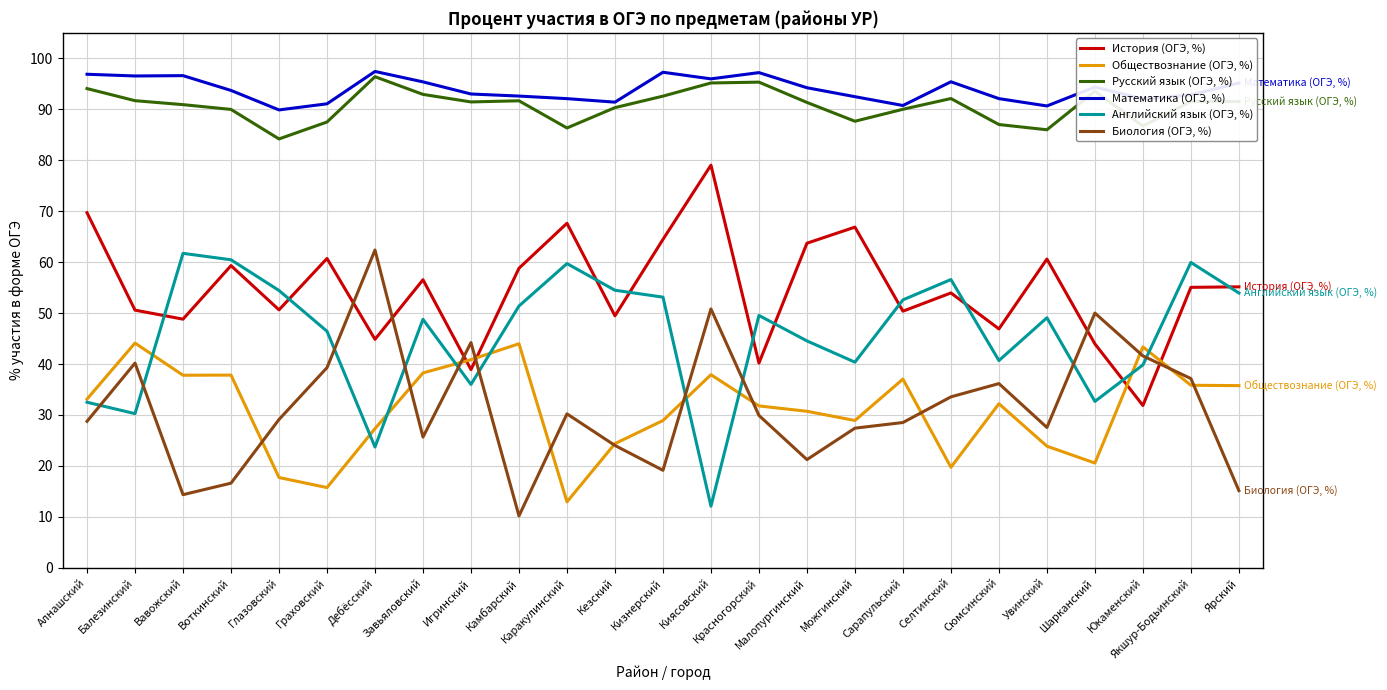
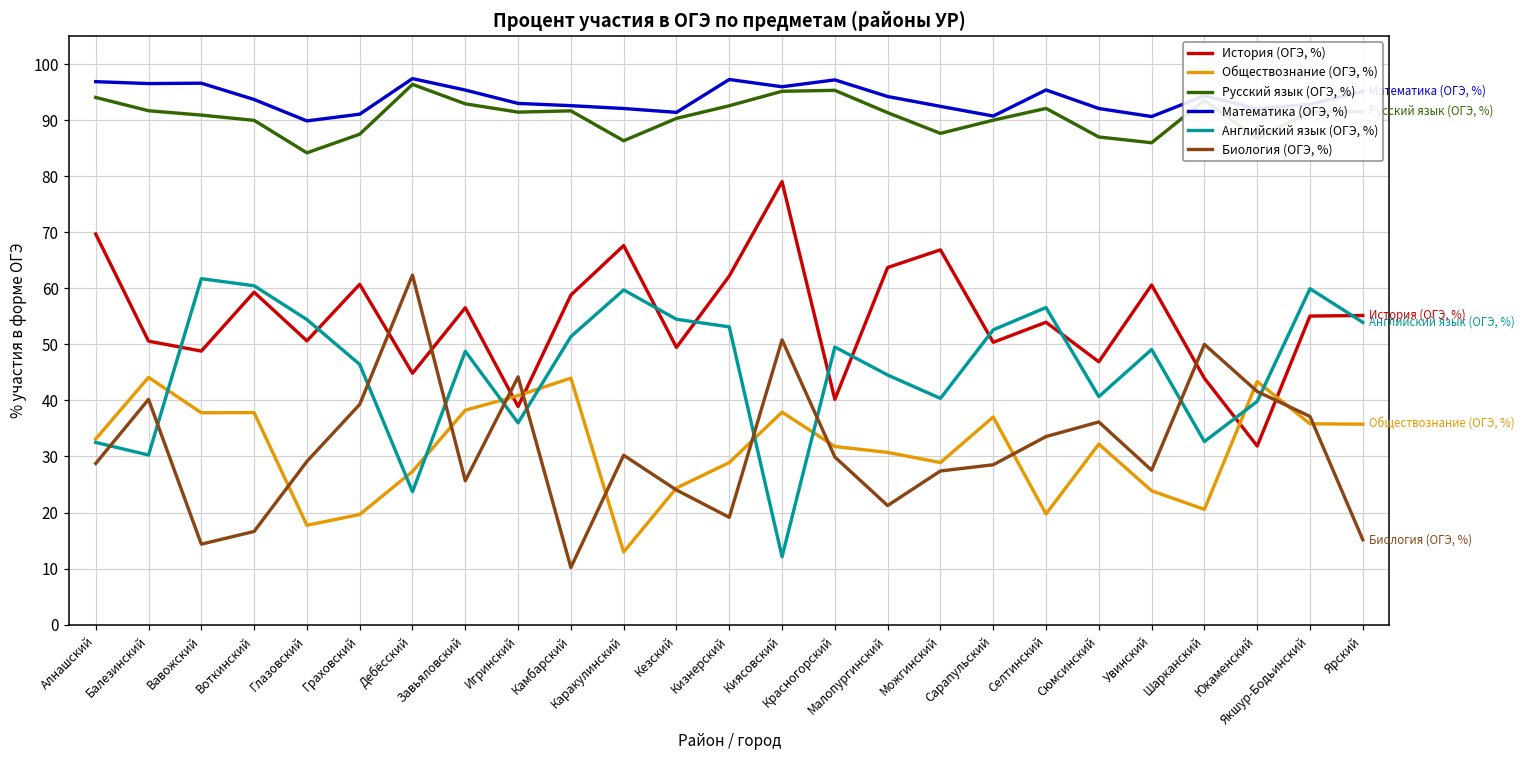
  {
    "История (ОГЭ, %)": {
      "Алнашский": 70,
      "Балезинский": 51,
      "Вавожский": 49,
      "Воткинский": 59,
      "Глазовский": 51,
      "Граховский": 61,
      "Дебёсский": 45,
      "Завьяловский": 57,
      "Игринский": 39,
      "Камбарский": 59,
      "Каракулинский": 68,
      "Кезский": 49,
-     "Кизнерский": 64,
+     "Кизнерский": 62,
      "Киясовский": 79,
      "Красногорский": 40,
      "Малопургинский": 64,
      "Можгинский": 67,
      "Сарапульский": 50,
      "Селтинский": 54,
      "Сюмсинский": 47,
      "Увинский": 61,
      "Шарканский": 44,
      "Юкаменский": 32,
      "Якшур-Бодьинский": 55,
      "Ярский": 55
    },
    "Обществознание (ОГЭ, %)": {
      "Алнашский": 33,
      "Балезинский": 44,
      "Вавожский": 38,
      "Воткинский": 38,
      "Глазовский": 18,
-     "Граховский": 16,
+     "Граховский": 20,
      "Дебёсский": 27,
      "Завьяловский": 38,
      "Игринский": 41,
      "Камбарский": 44,
      "Каракулинский": 13,
      "Кизнерский": 29,
      "Киясовский": 38,
      "Красногорский": 32,
      "Малопургинский": 31,
      "Можгинский": 29,
      "Сарапульский": 37,
      "Селтинский": 20,
      "Сюмсинский": 32,
      "Увинский": 24,
      "Шарканский": 21,
      "Юкаменский": 43,
      "Якшур-Бодьинский": 36,
      "Ярский": 36
    },
    "Русский язык (ОГЭ, %)": {
      "Алнашский": 94,
      "Балезинский": 92,
      "Вавожский": 91,
      "Воткинский": 90,
      "Глазовский": 84,
      "Граховский": 88,
      "Дебёсский": 96,
      "Завьяловский": 93,
      "Игринский": 91,
      "Камбарский": 92,
      "Каракулинский": 86,
      "Кезский": 90,
      "Кизнерский": 93,
      "Киясовский": 95,
      "Красногорский": 95,
      "Малопургинский": 91,
      "Можгинский": 88,
      "Сарапульский": 90,
      "Селтинский": 92,
      "Сюмсинский": 87,
      "Увинский": 86
    },
    "Математика (ОГЭ, %)": {
      "Алнашский": 97,
      "Балезинский": 97,
      "Вавожский": 97,
      "Воткинский": 94,
      "Глазовский": 90,
      "Граховский": 91,
      "Дебёсский": 97,
      "Завьяловский": 95,
      "Игринский": 93,
      "Камбарский": 93,
      "Каракулинский": 92,
      "Кезский": 91,
      "Кизнерский": 97,
      "Киясовский": 96,
      "Красногорский": 97,
      "Малопургинский": 94,
      "Можгинский": 92,
      "Сарапульский": 91,
      "Селтинский": 95,
      "Сюмсинский": 92,
      "Увинский": 91
    },
    "Английский язык (ОГЭ, %)": {
      "Алнашский": 33,
      "Балезинский": 30,
      "Вавожский": 62,
      "Воткинский": 60,
      "Глазовский": 54,
      "Граховский": 46,
      "Дебёсский": 24,
      "Завьяловский": 49,
      "Игринский": 36,
      "Камбарский": 51,
      "Каракулинский": 60,
      "Кезский": 54,
      "Кизнерский": 53,
      "Киясовский": 12,
      "Красногорский": 50,
      "Малопургинский": 45,
      "Можгинский": 40,
      "Сарапульский": 53,
      "Селтинский": 57,
      "Сюмсинский": 41,
      "Увинский": 49,
      "Шарканский": 33,
      "Юкаменский": 40,
      "Якшур-Бодьинский": 60,
      "Ярский": 54
    },
    "Биология (ОГЭ, %)": {
      "Алнашский": 29,
      "Балезинский": 40,
      "Вавожский": 14,
      "Воткинский": 17,
      "Глазовский": 29,
      "Граховский": 39,
      "Дебёсский": 62,
      "Завьяловский": 26,
      "Игринский": 44,
      "Камбарский": 10,
      "Каракулинский": 30,
      "Кизнерский": 19,
      "Киясовский": 51,
      "Красногорский": 30,
      "Малопургинский": 21,
      "Можгинский": 27,
      "Сарапульский": 29,
      "Селтинский": 34,
      "Сюмсинский": 36,
      "Увинский": 28,
      "Шарканский": 50,
      "Юкаменский": 42,
      "Якшур-Бодьинский": 37,
      "Ярский": 15
    }
  }
